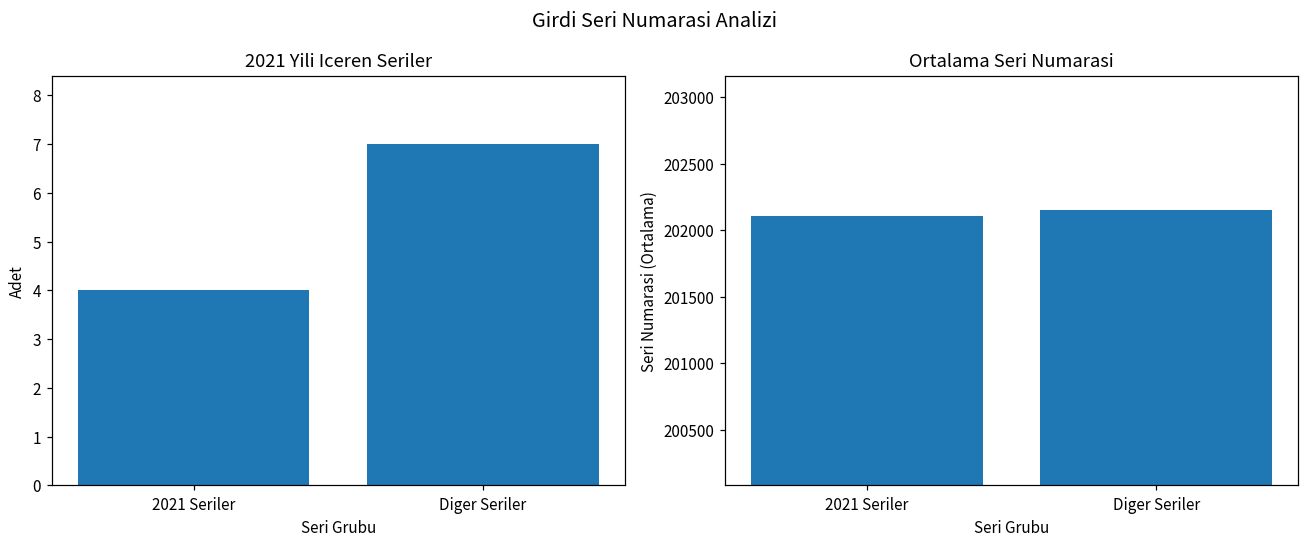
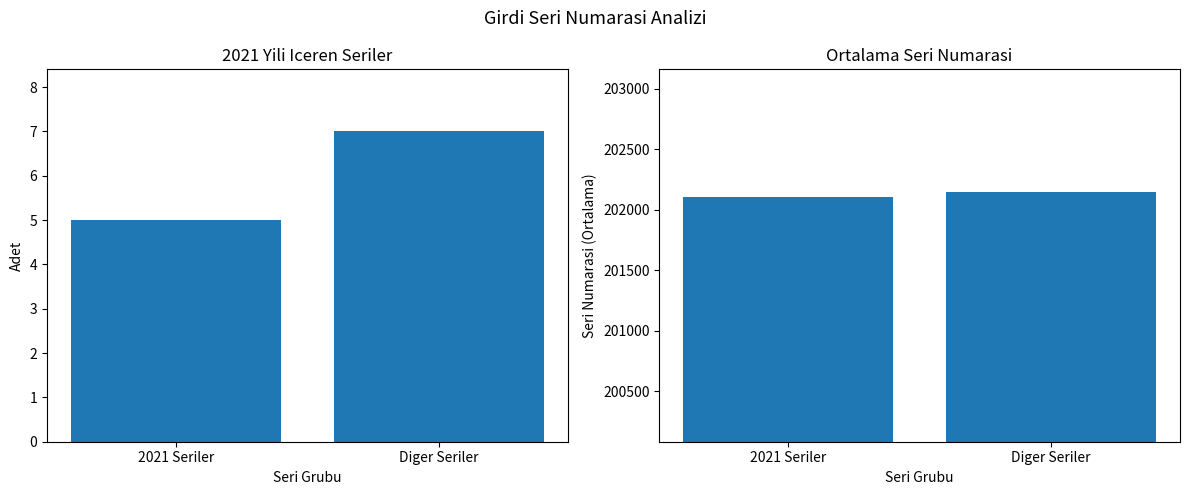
  {
    "2021 Yili Iceren Seriler": {
-     "2021 Seriler": 4,
+     "2021 Seriler": 5,
      "Diger Seriler": 7
    },
    "Ortalama Seri Numarasi": {
      "2021 Seriler": 202110,
      "Diger Seriler": 202150
    }
  }
